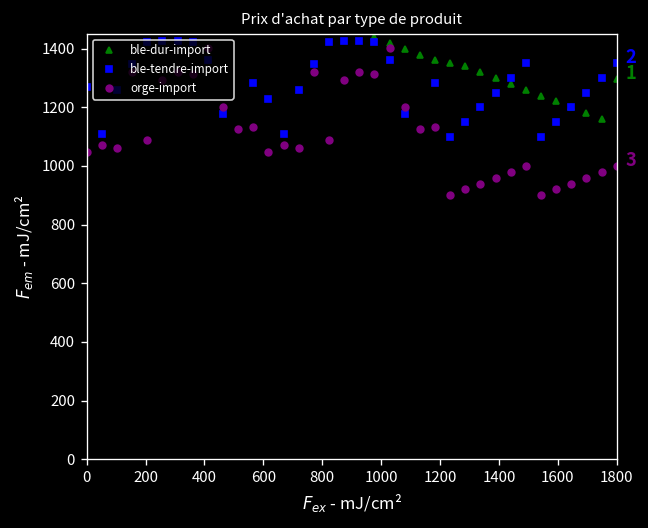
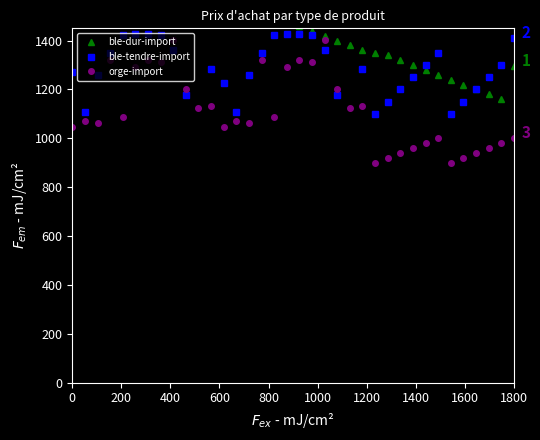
  {
    "ble-tendre-import": {
      "0": 1270,
-     "1800": 1350
+     "1800": 1410
    },
    "orge-import": {
      "0": 1050
    }
  }
